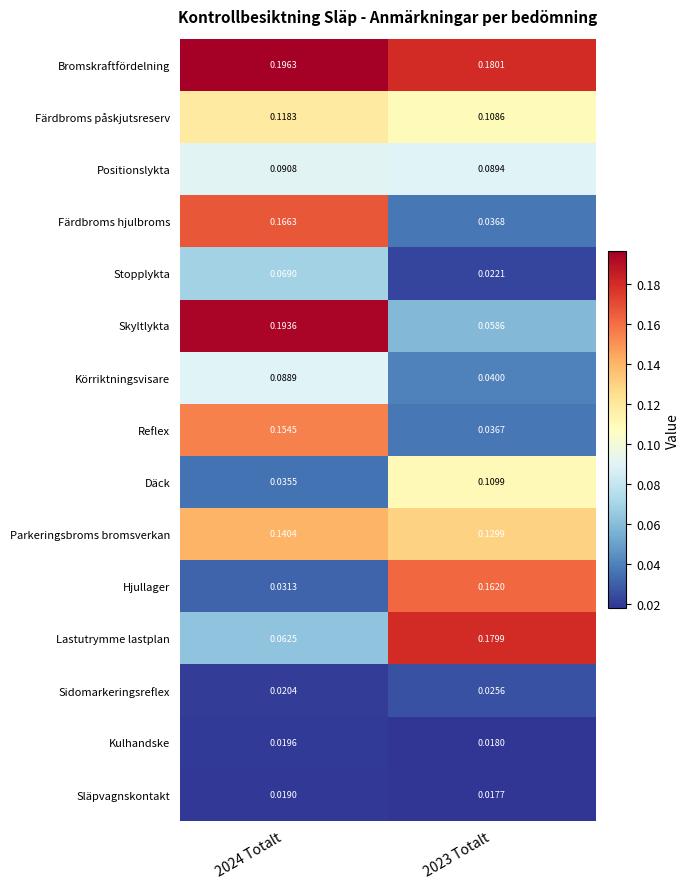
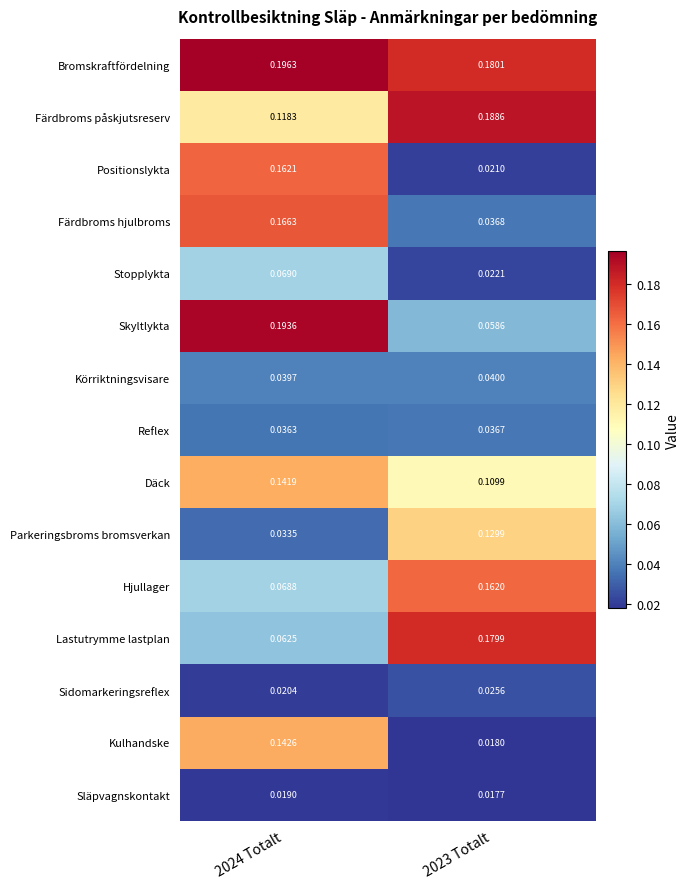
  {
    "Bromskraftfördelning": {
      "2024 Totalt": 0.1963,
      "2023 Totalt": 0.1801
    },
    "Färdbroms påskjutsreserv": {
      "2024 Totalt": 0.1183,
-     "2023 Totalt": 0.1086
+     "2023 Totalt": 0.1886
    },
    "Positionslykta": {
-     "2024 Totalt": 0.0908,
-     "2023 Totalt": 0.0894
+     "2024 Totalt": 0.1621,
+     "2023 Totalt": 0.0210
    },
    "Färdbroms hjulbroms": {
      "2024 Totalt": 0.1663,
      "2023 Totalt": 0.0368
    },
    "Stopplykta": {
      "2024 Totalt": 0.0690,
      "2023 Totalt": 0.0221
    },
    "Skyltlykta": {
      "2024 Totalt": 0.1936,
      "2023 Totalt": 0.0586
    },
    "Körriktningsvisare": {
-     "2024 Totalt": 0.0889,
+     "2024 Totalt": 0.0397,
      "2023 Totalt": 0.0400
    },
    "Reflex": {
-     "2024 Totalt": 0.1545,
+     "2024 Totalt": 0.0363,
      "2023 Totalt": 0.0367
    },
    "Däck": {
-     "2024 Totalt": 0.0355,
+     "2024 Totalt": 0.1419,
      "2023 Totalt": 0.1099
    },
    "Parkeringsbroms bromsverkan": {
-     "2024 Totalt": 0.1404,
+     "2024 Totalt": 0.0335,
      "2023 Totalt": 0.1299
    },
    "Hjullager": {
-     "2024 Totalt": 0.0313,
+     "2024 Totalt": 0.0688,
      "2023 Totalt": 0.1620
    },
    "Lastutrymme lastplan": {
      "2024 Totalt": 0.0625,
      "2023 Totalt": 0.1799
    },
    "Sidomarkeringsreflex": {
      "2024 Totalt": 0.0204,
      "2023 Totalt": 0.0256
    },
    "Kulhandske": {
-     "2024 Totalt": 0.0196,
+     "2024 Totalt": 0.1426,
      "2023 Totalt": 0.0180
    },
    "Släpvagnskontakt": {
      "2024 Totalt": 0.0190,
      "2023 Totalt": 0.0177
    }
  }
